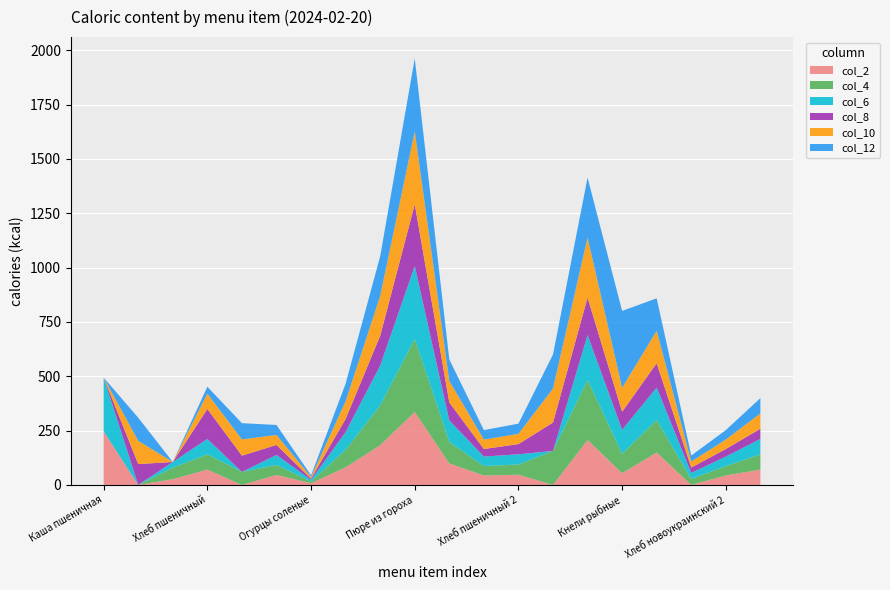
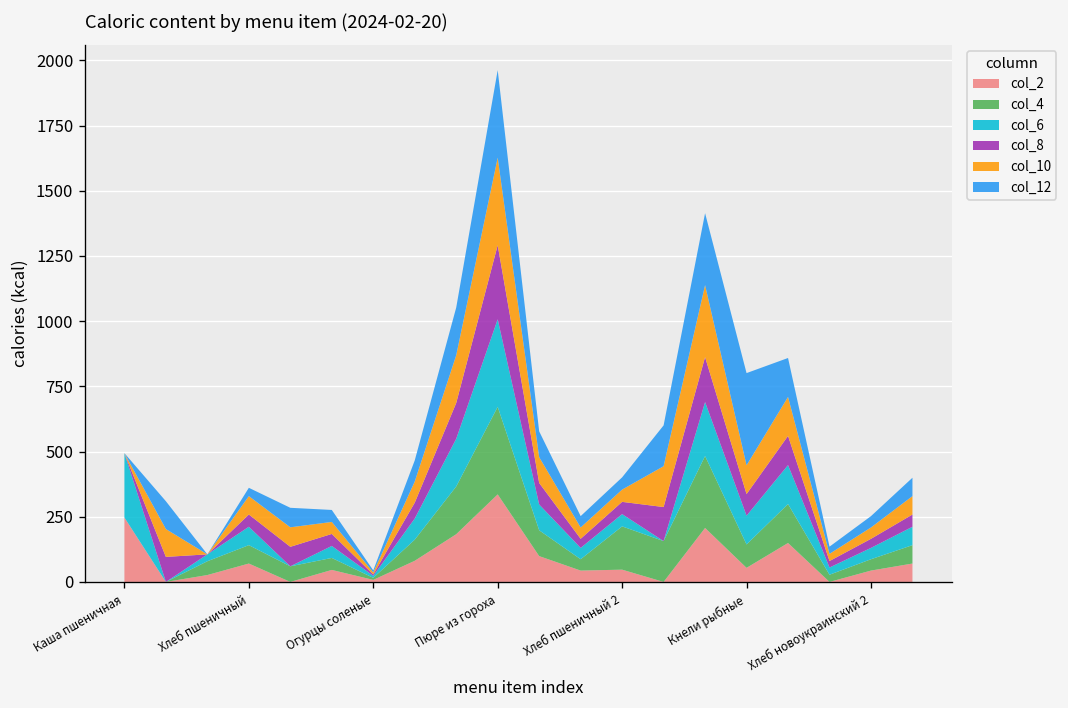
  {
    "col_2": {
      "Хлеб пшеничный": 70,
      "Пюре из гороха": 340,
      "Хлеб пшеничный 2": 50,
      "Кнели рыбные": 50,
      "Хлеб новоукраинский 2": 40
    },
    "col_4": {
      "Хлеб пшеничный": 70,
      "Пюре из гороха": 340,
-     "Хлеб пшеничный 2": 50,
+     "Хлеб пшеничный 2": 170,
      "Кнели рыбные": 90,
      "Хлеб новоукраинский 2": 40
    },
    "col_8": {
-     "Хлеб пшеничный": 140,
+     "Хлеб пшеничный": 50,
      "Пюре из гороха": 280,
      "Хлеб пшеничный 2": 50,
      "Кнели рыбные": 80,
      "Хлеб новоукраинский 2": 30
    },
    "col_10": {
      "Хлеб пшеничный": 70,
      "Пюре из гороха": 340,
      "Хлеб пшеничный 2": 50,
      "Кнели рыбные": 110,
      "Хлеб новоукраинский 2": 40
    }
  }
